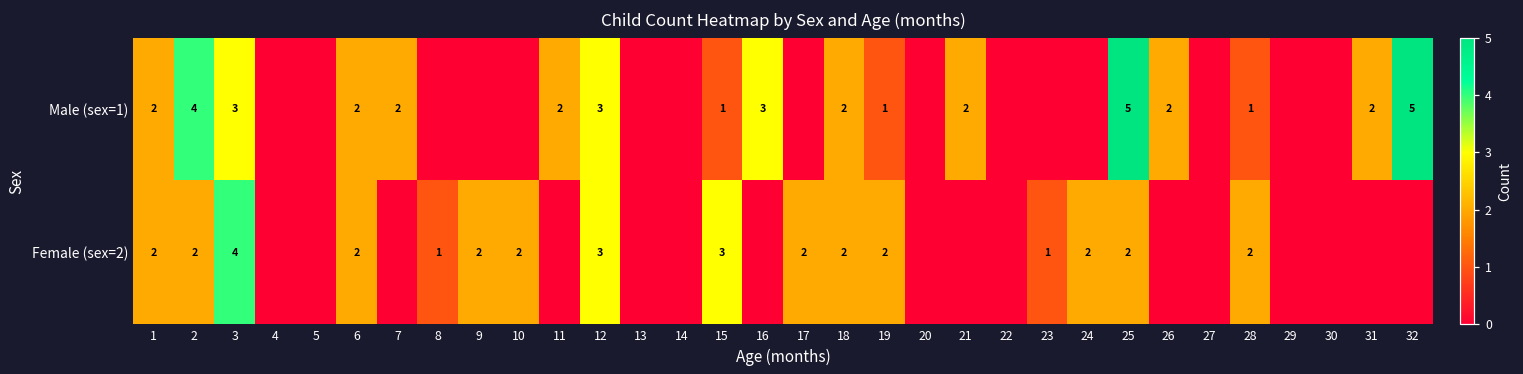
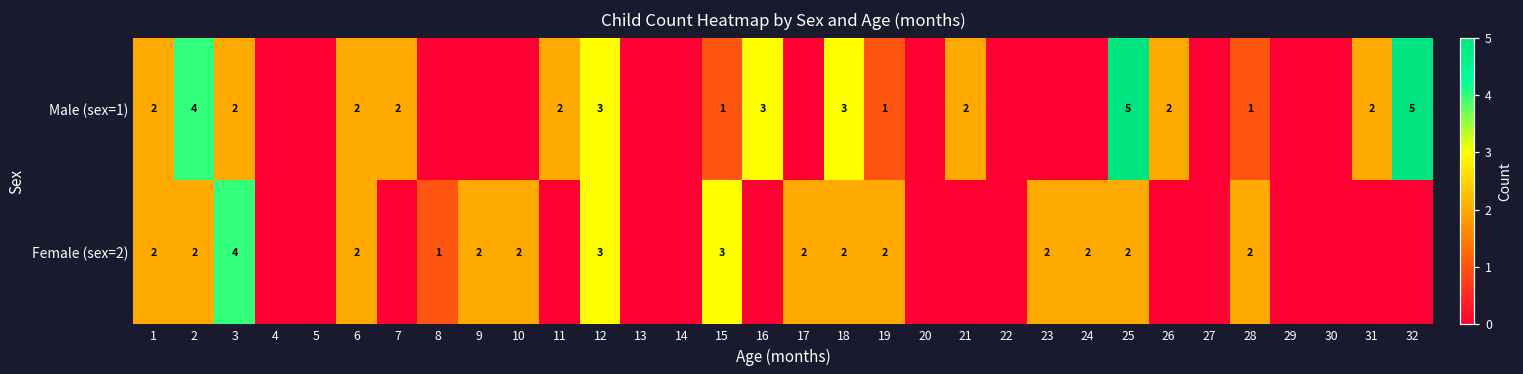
  {
    "Male (sex=1)": {
      "1": 2,
      "2": 4,
-     "3": 3,
+     "3": 2,
      "6": 2,
      "7": 2,
      "11": 2,
      "12": 3,
      "15": 1,
      "16": 3,
-     "18": 2,
+     "18": 3,
      "19": 1,
      "21": 2,
      "25": 5,
      "26": 2,
      "28": 1,
      "31": 2,
      "32": 5
    },
    "Female (sex=2)": {
      "1": 2,
      "2": 2,
      "3": 4,
      "6": 2,
      "8": 1,
      "9": 2,
      "10": 2,
      "12": 3,
      "15": 3,
      "17": 2,
      "18": 2,
      "19": 2,
-     "23": 1,
+     "23": 2,
      "24": 2,
      "25": 2,
      "28": 2
    }
  }
